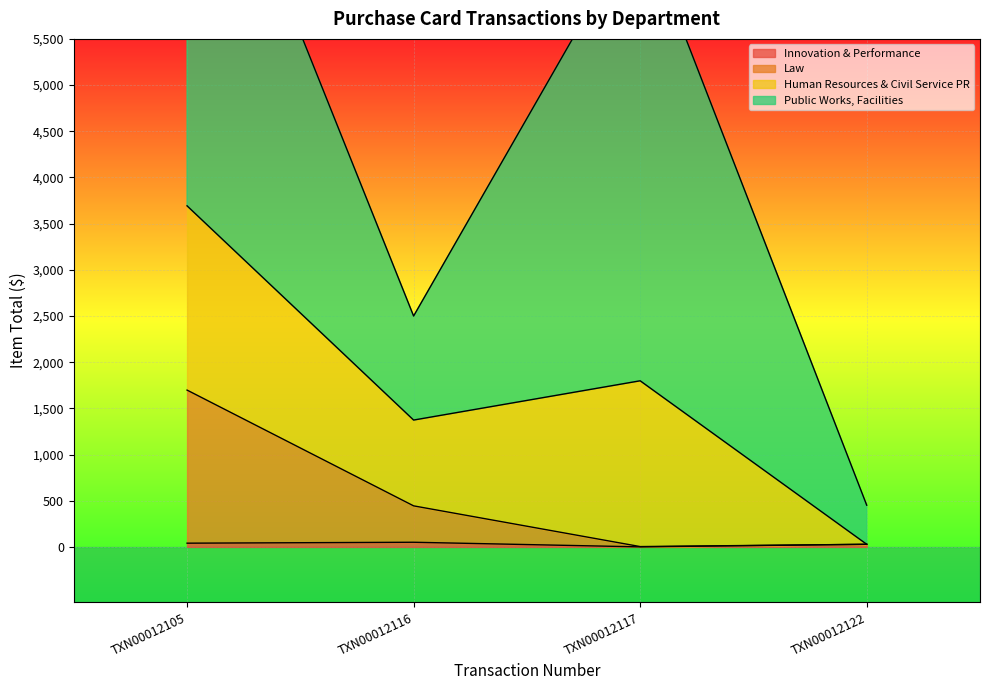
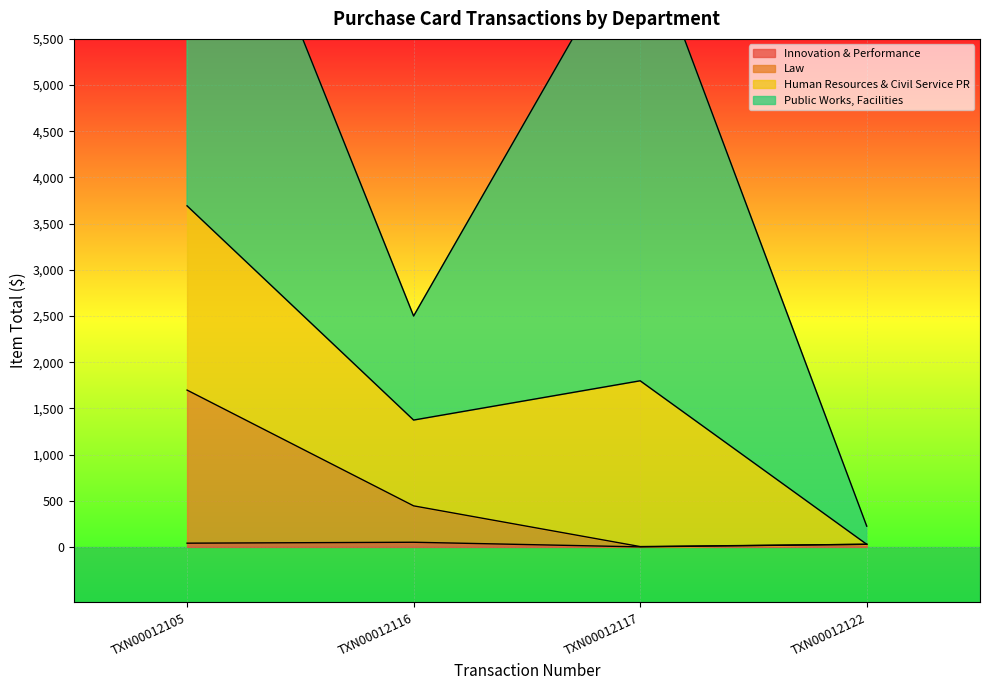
  {
    "Human Resources & Civil Service PR": {
      "TXN00012105": "2,000",
      "TXN00012116": "900",
      "TXN00012117": "1,800"
    },
    "Public Works, Facilities": {
      "TXN00012116": "1,100",
-     "TXN00012122": "400"
+     "TXN00012122": "200"
    }
  }
